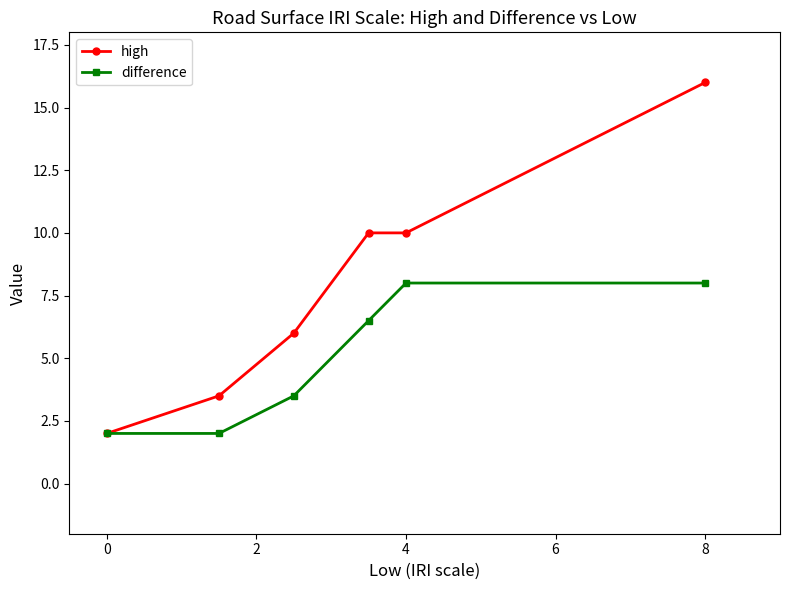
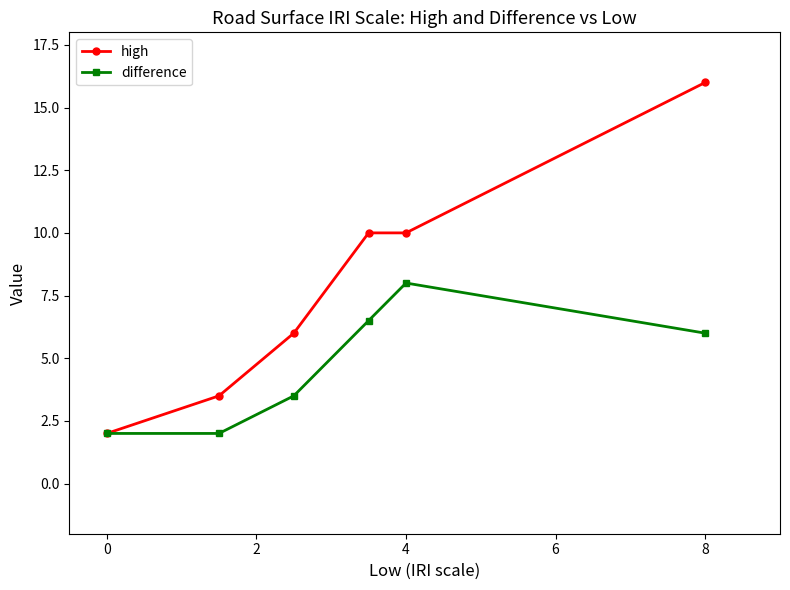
  {
    "high": {
      "4": 10,
      "8": 16
    },
    "difference": {
      "4": 8,
-     "8": 8
+     "8": 6
    }
  }
